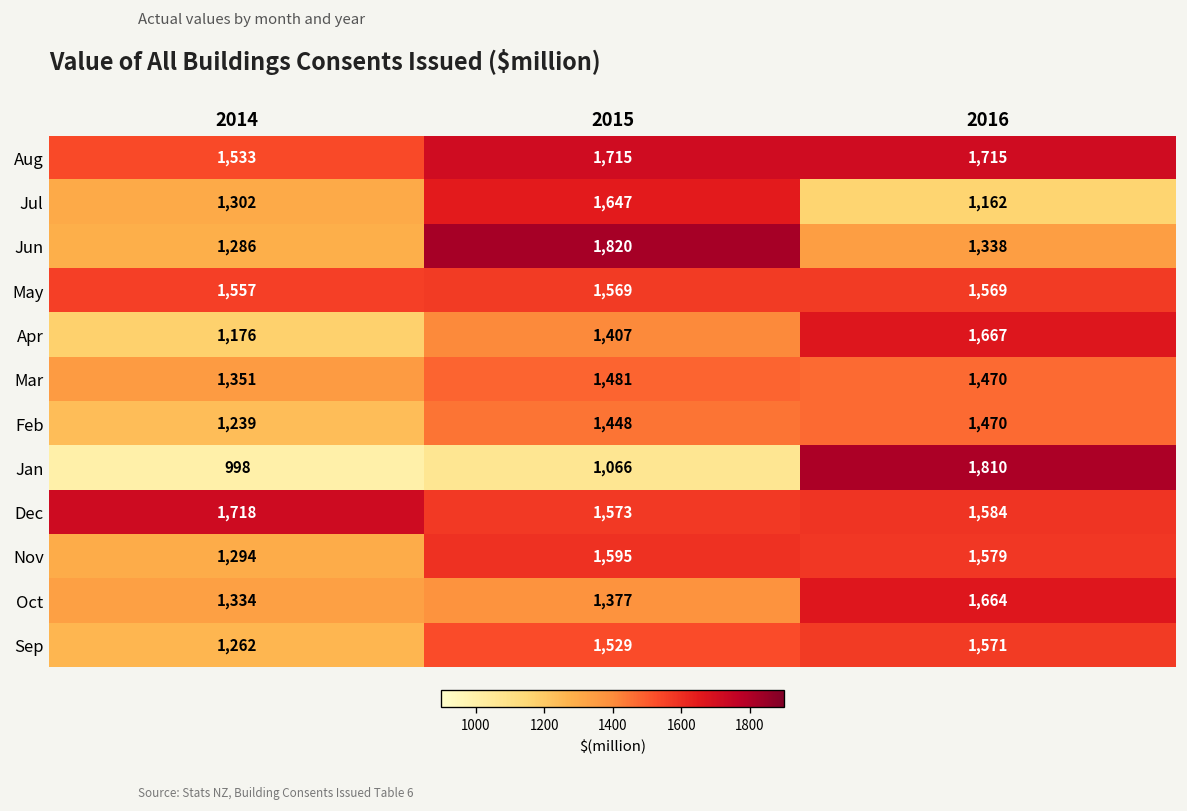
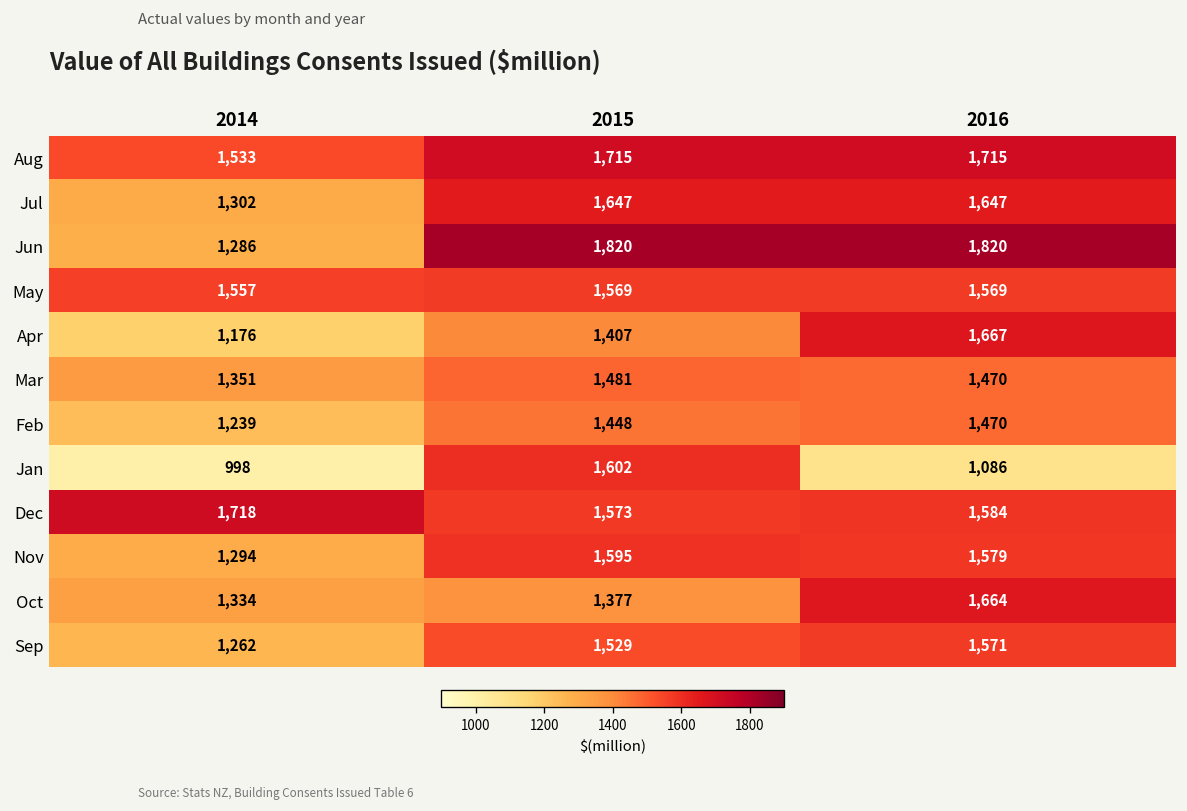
  {
    "Aug": {
      "2014": "1,533",
      "2015": "1,715",
      "2016": "1,715"
    },
    "Jul": {
      "2014": "1,302",
      "2015": "1,647",
-     "2016": "1,162"
+     "2016": "1,647"
    },
    "Jun": {
      "2014": "1,286",
      "2015": "1,820",
-     "2016": "1,338"
+     "2016": "1,820"
    },
    "May": {
      "2014": "1,557",
      "2015": "1,569",
      "2016": "1,569"
    },
    "Apr": {
      "2014": "1,176",
      "2015": "1,407",
      "2016": "1,667"
    },
    "Mar": {
      "2014": "1,351",
      "2015": "1,481",
      "2016": "1,470"
    },
    "Feb": {
      "2014": "1,239",
      "2015": "1,448",
      "2016": "1,470"
    },
    "Jan": {
      "2014": "998",
-     "2015": "1,066",
-     "2016": "1,810"
+     "2015": "1,602",
+     "2016": "1,086"
    },
    "Dec": {
      "2014": "1,718",
      "2015": "1,573",
      "2016": "1,584"
    },
    "Nov": {
      "2014": "1,294",
      "2015": "1,595",
      "2016": "1,579"
    },
    "Oct": {
      "2014": "1,334",
      "2015": "1,377",
      "2016": "1,664"
    },
    "Sep": {
      "2014": "1,262",
      "2015": "1,529",
      "2016": "1,571"
    }
  }
